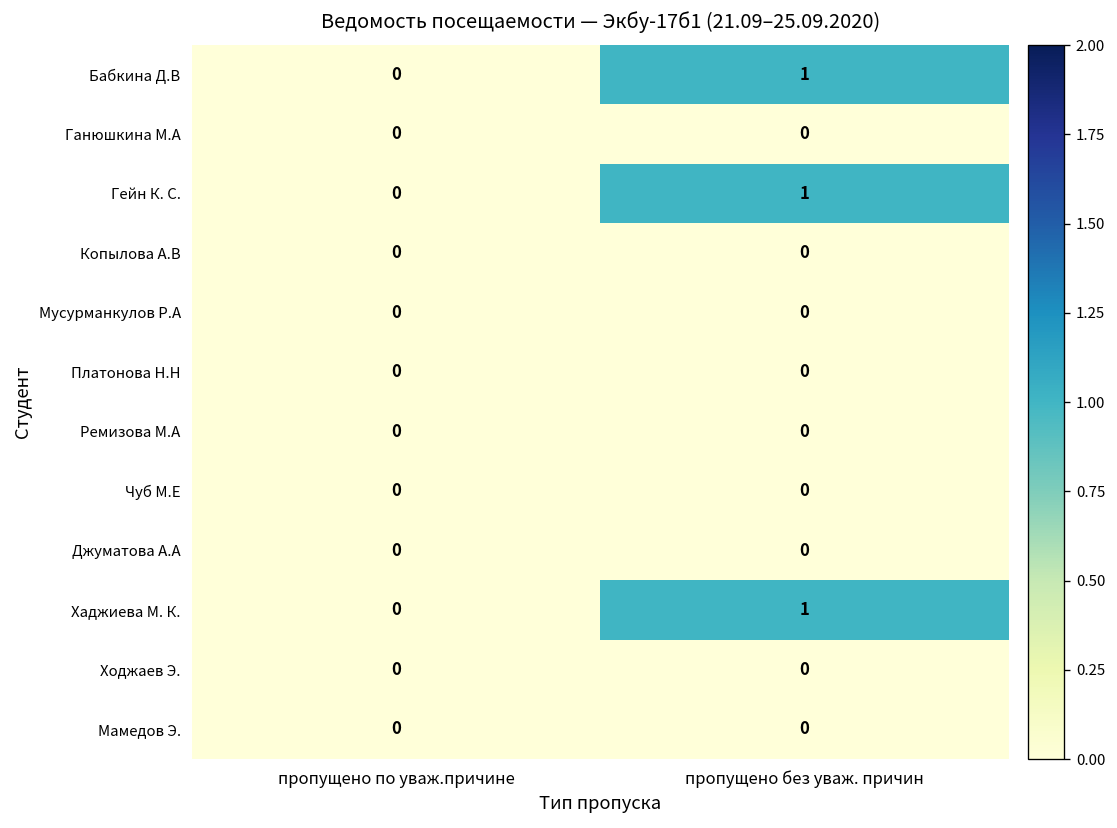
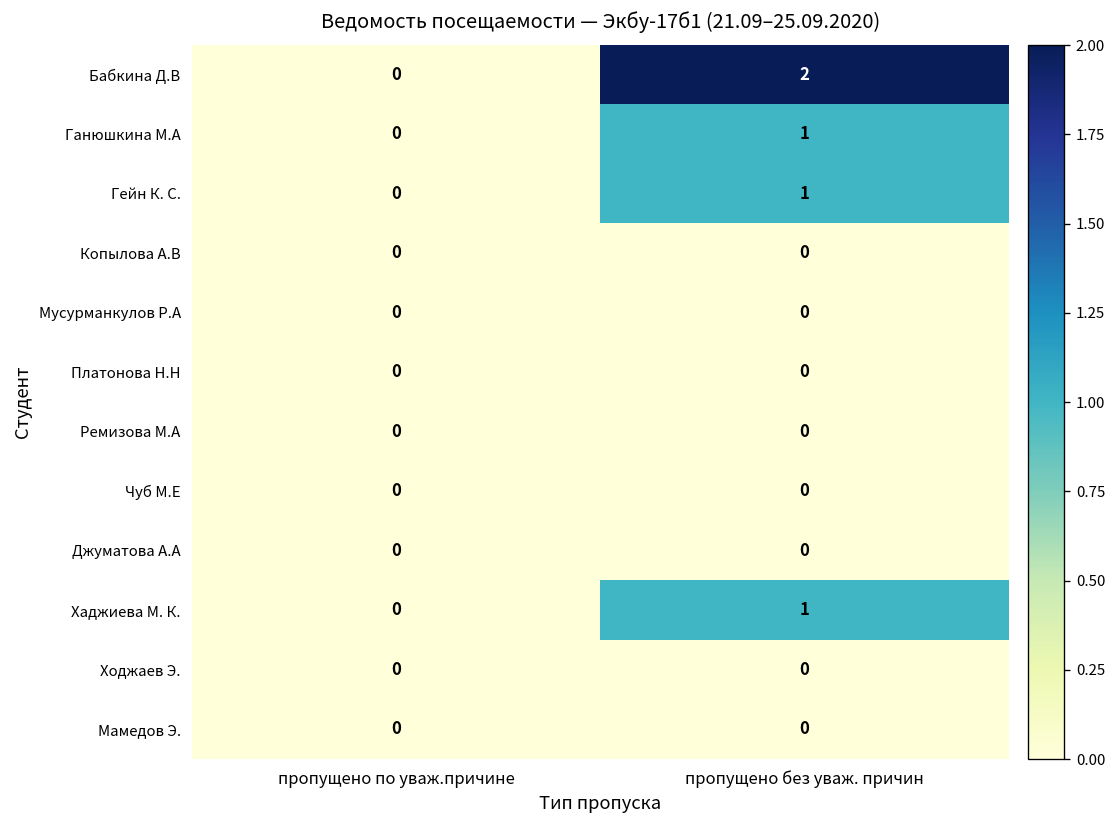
  {
    "Бабкина Д.В": {
      "пропущено по уваж.причине": 0,
-     "пропущено без уваж. причин": 1
+     "пропущено без уваж. причин": 2
    },
    "Ганюшкина М.А": {
      "пропущено по уваж.причине": 0,
-     "пропущено без уваж. причин": 0
+     "пропущено без уваж. причин": 1
    },
    "Гейн К. С.": {
      "пропущено по уваж.причине": 0,
      "пропущено без уваж. причин": 1
    },
    "Копылова А.В": {
      "пропущено по уваж.причине": 0,
      "пропущено без уваж. причин": 0
    },
    "Мусурманкулов Р.А": {
      "пропущено по уваж.причине": 0,
      "пропущено без уваж. причин": 0
    },
    "Платонова Н.Н": {
      "пропущено по уваж.причине": 0,
      "пропущено без уваж. причин": 0
    },
    "Ремизова М.А": {
      "пропущено по уваж.причине": 0,
      "пропущено без уваж. причин": 0
    },
    "Чуб М.Е": {
      "пропущено по уваж.причине": 0,
      "пропущено без уваж. причин": 0
    },
    "Джуматова А.А": {
      "пропущено по уваж.причине": 0,
      "пропущено без уваж. причин": 0
    },
    "Хаджиева М. К.": {
      "пропущено по уваж.причине": 0,
      "пропущено без уваж. причин": 1
    },
    "Ходжаев Э.": {
      "пропущено по уваж.причине": 0,
      "пропущено без уваж. причин": 0
    },
    "Мамедов Э.": {
      "пропущено по уваж.причине": 0,
      "пропущено без уваж. причин": 0
    }
  }
